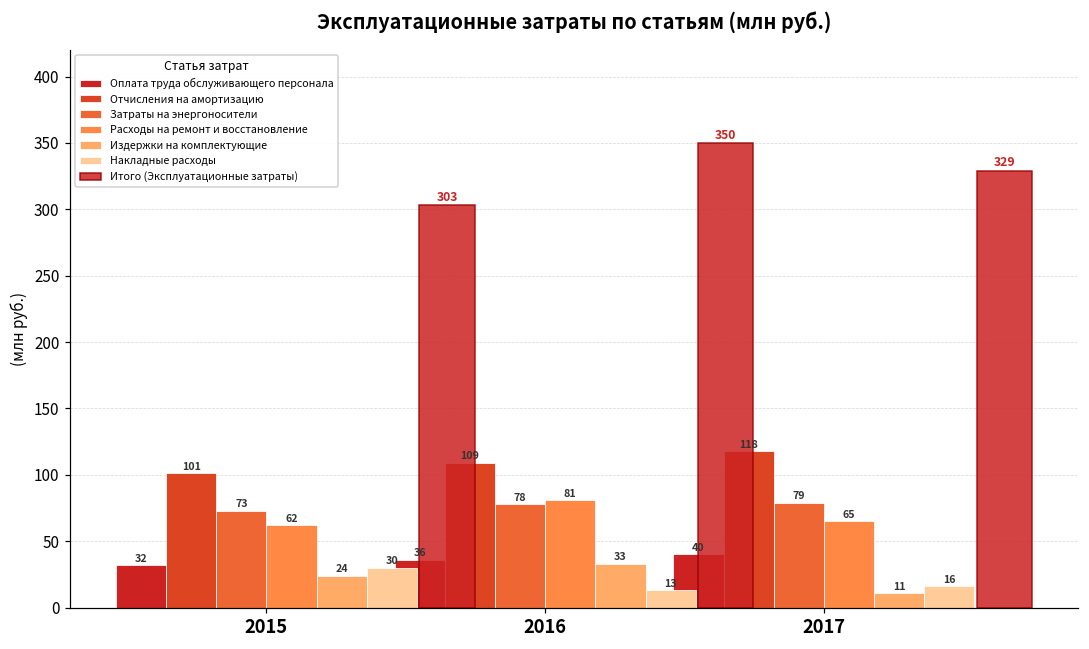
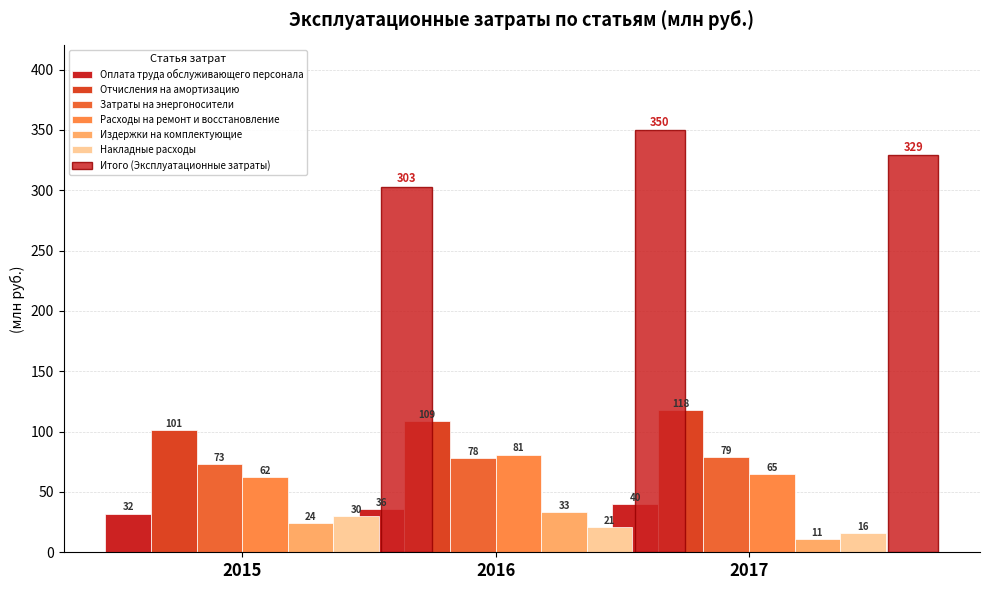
  {
    "Накладные расходы": {
      "2015": 30,
-     "2016": 13,
+     "2016": 21,
      "2017": 16
    }
  }
